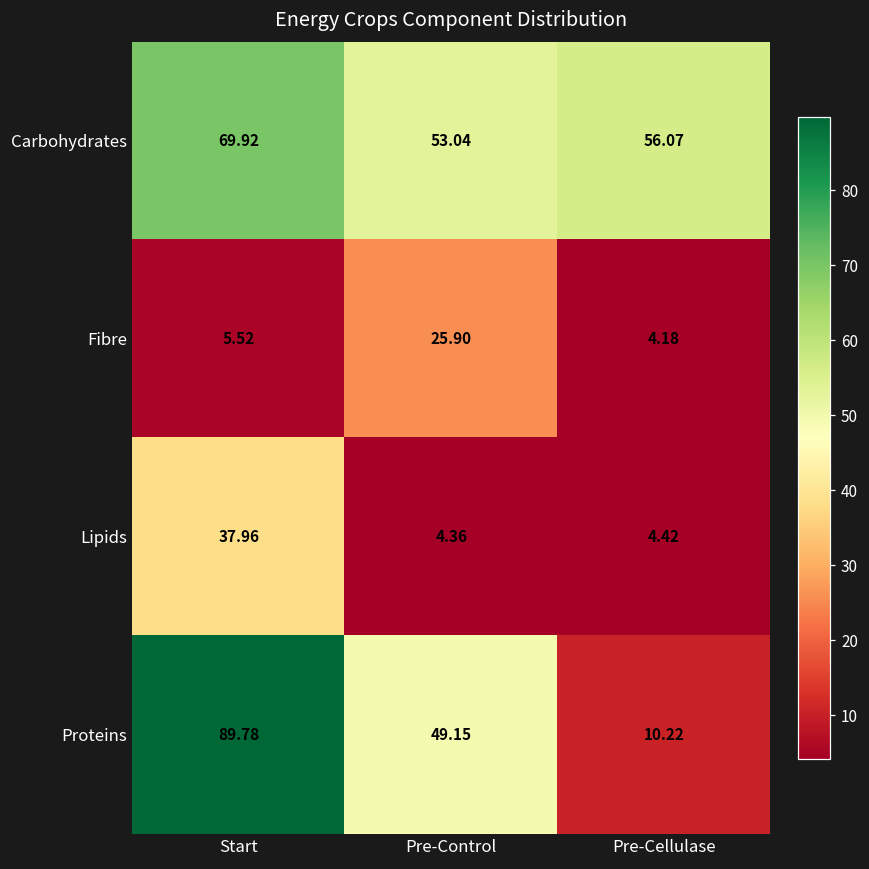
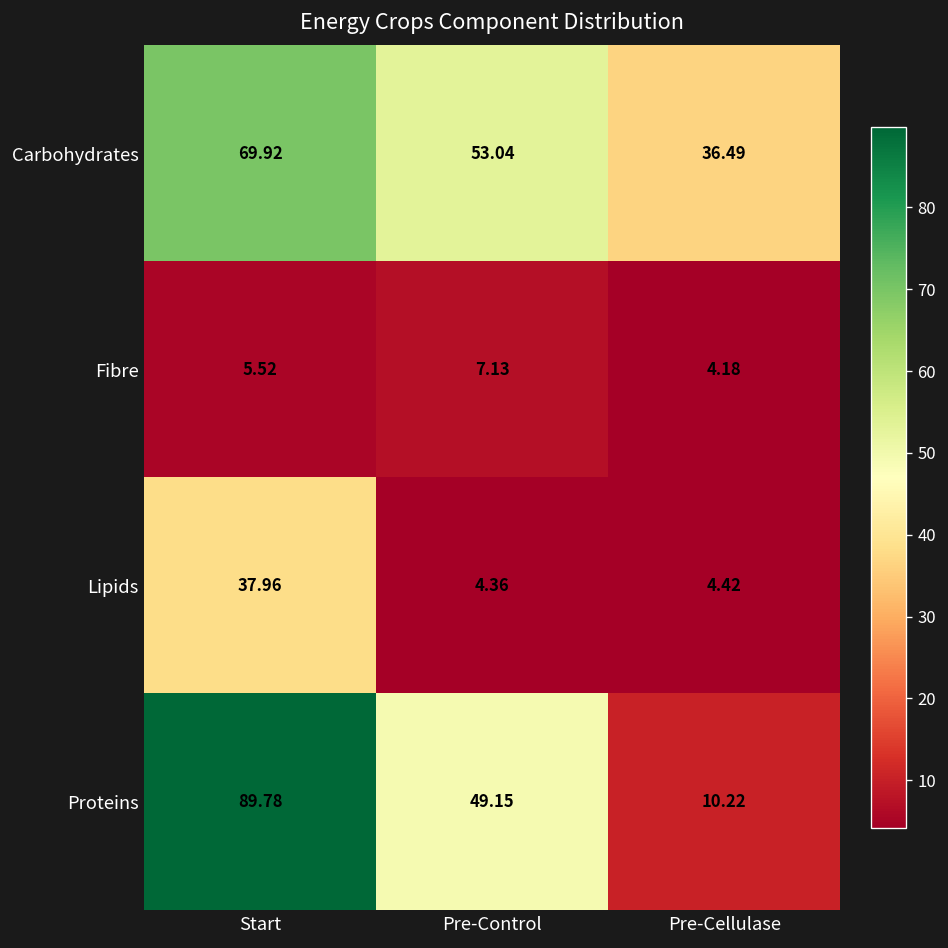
  {
    "Carbohydrates": {
      "Start": 69.92,
      "Pre-Control": 53.04,
-     "Pre-Cellulase": 56.07
+     "Pre-Cellulase": 36.49
    },
    "Fibre": {
      "Start": 5.52,
-     "Pre-Control": 25.90,
+     "Pre-Control": 7.13,
      "Pre-Cellulase": 4.18
    },
    "Lipids": {
      "Start": 37.96,
      "Pre-Control": 4.36,
      "Pre-Cellulase": 4.42
    },
    "Proteins": {
      "Start": 89.78,
      "Pre-Control": 49.15,
      "Pre-Cellulase": 10.22
    }
  }
